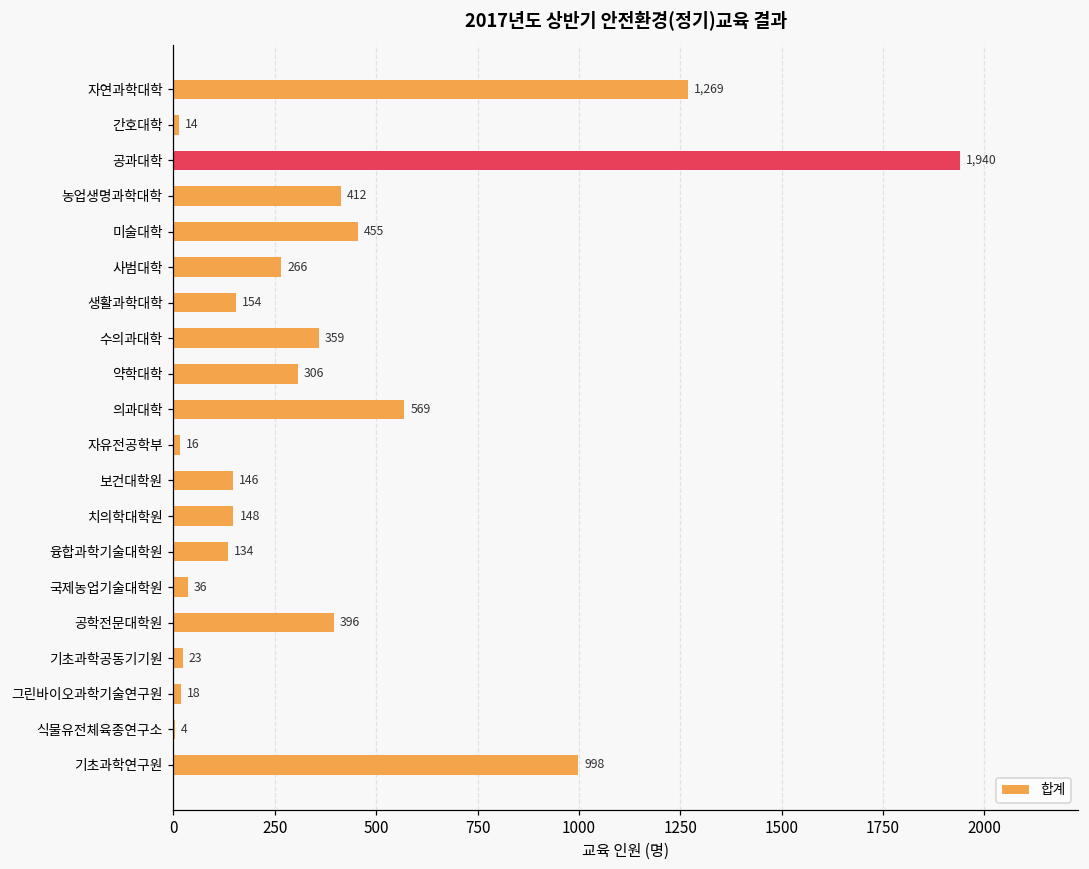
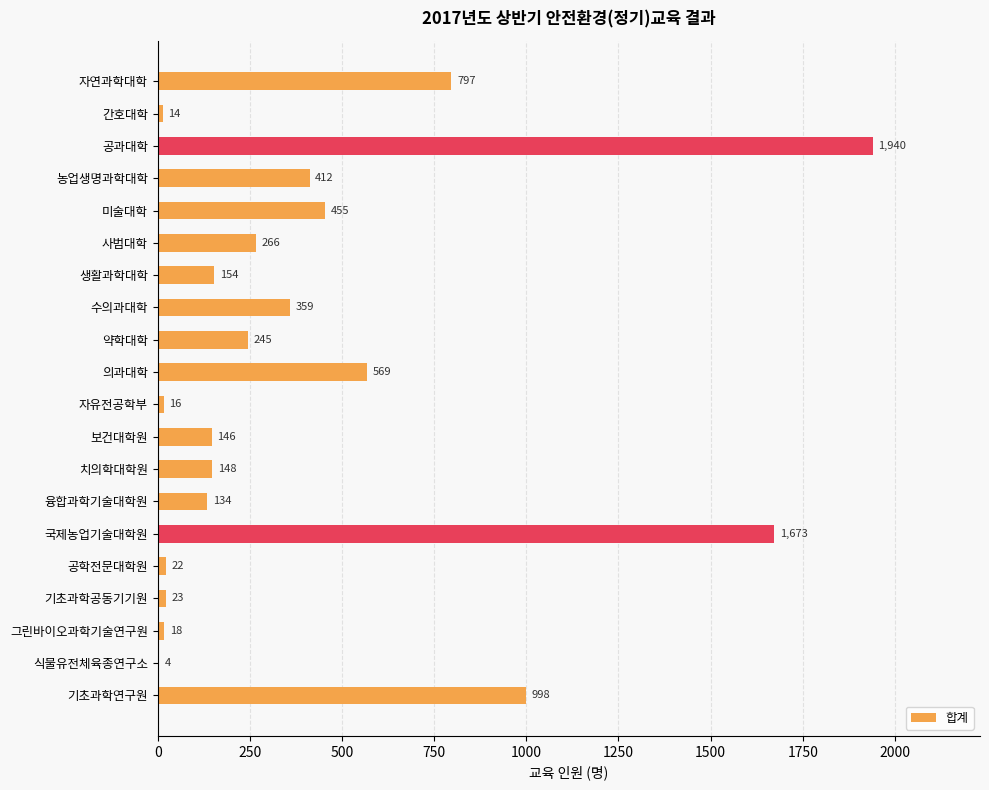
  {
-   "자연과학대학": "1,269",
+   "자연과학대학": "797",
    "간호대학": "14",
    "공과대학": "1,940",
    "농업생명과학대학": "412",
    "미술대학": "455",
    "사범대학": "266",
    "생활과학대학": "154",
    "수의과대학": "359",
-   "약학대학": "306",
+   "약학대학": "245",
    "의과대학": "569",
    "자유전공학부": "16",
    "보건대학원": "146",
    "치의학대학원": "148",
    "융합과학기술대학원": "134",
-   "국제농업기술대학원": "36",
-   "공학전문대학원": "396",
+   "국제농업기술대학원": "1,673",
+   "공학전문대학원": "22",
    "기초과학공동기기원": "23",
    "그린바이오과학기술연구원": "18",
    "식물유전체육종연구소": "4",
    "기초과학연구원": "998"
  }
